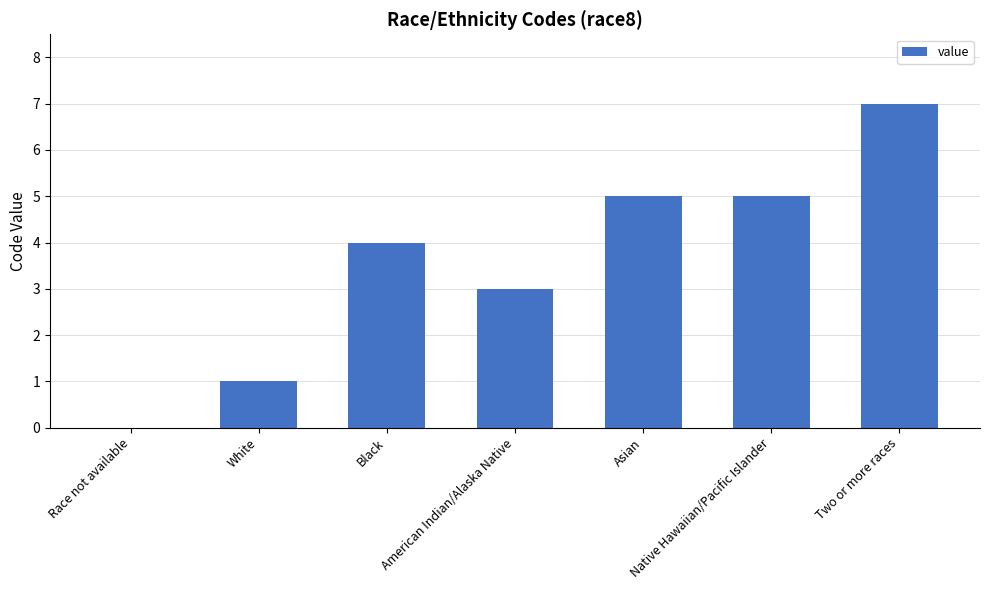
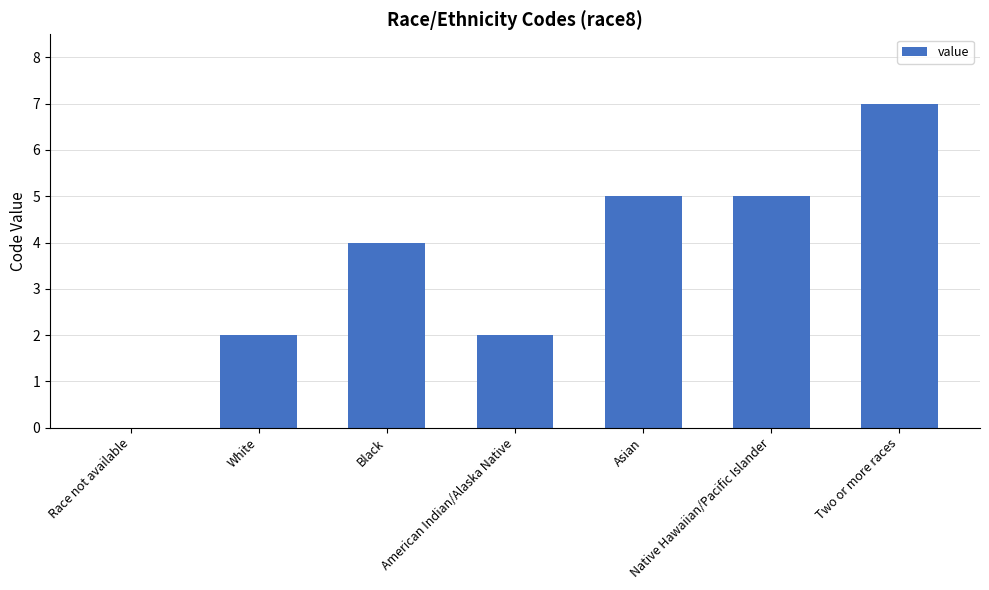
  {
    "Race not available": 0,
-   "White": 1,
+   "White": 2,
    "Black": 4,
-   "American Indian/Alaska Native": 3,
+   "American Indian/Alaska Native": 2,
    "Asian": 5,
    "Native Hawaiian/Pacific Islander": 5,
    "Two or more races": 7
  }
